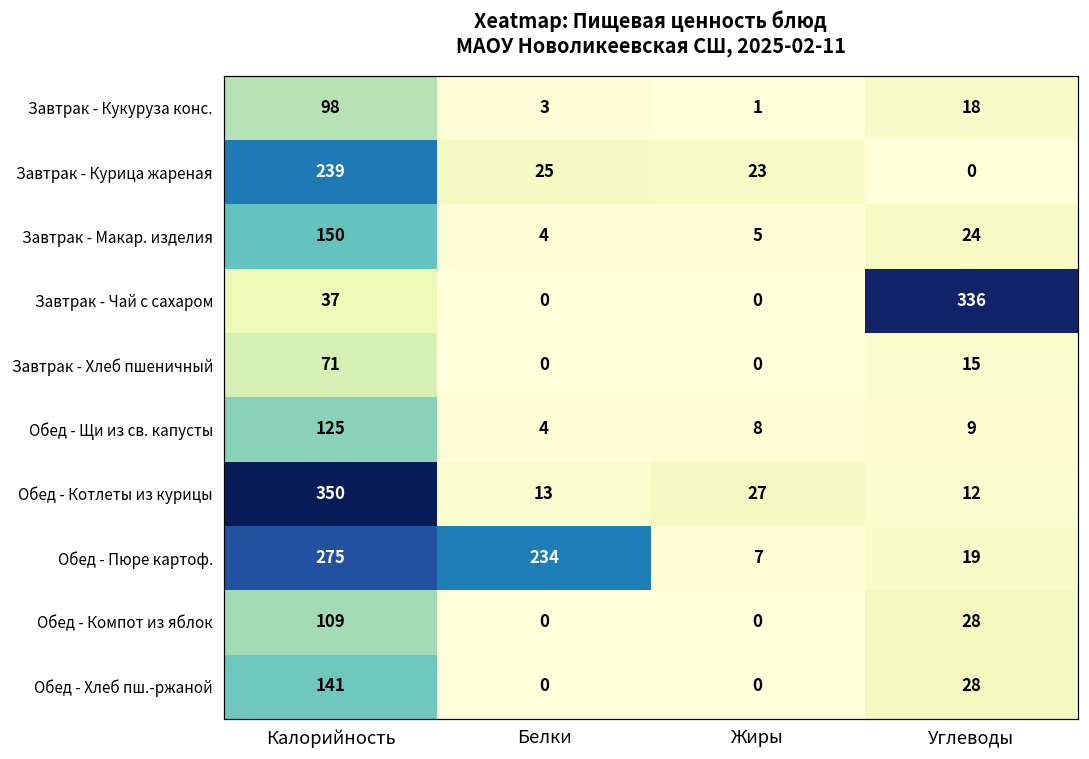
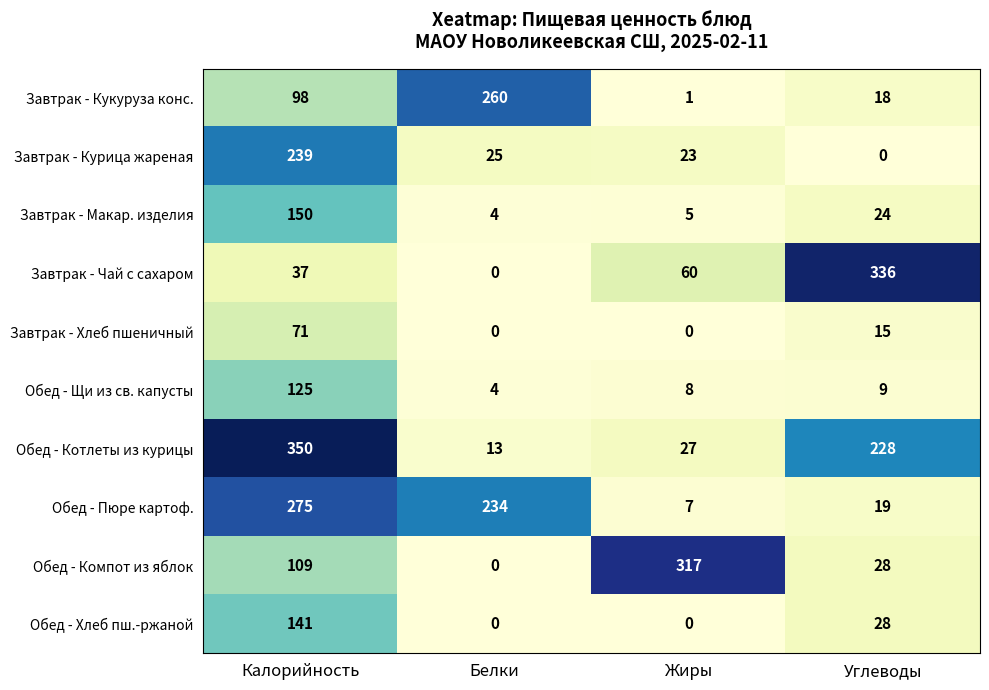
  {
    "Завтрак - Кукуруза конс.": {
      "Калорийность": 98,
-     "Белки": 3,
+     "Белки": 260,
      "Жиры": 1,
      "Углеводы": 18
    },
    "Завтрак - Курица жареная": {
      "Калорийность": 239,
      "Белки": 25,
      "Жиры": 23,
      "Углеводы": 0
    },
    "Завтрак - Макар. изделия": {
      "Калорийность": 150,
      "Белки": 4,
      "Жиры": 5,
      "Углеводы": 24
    },
    "Завтрак - Чай с сахаром": {
      "Калорийность": 37,
      "Белки": 0,
-     "Жиры": 0,
+     "Жиры": 60,
      "Углеводы": 336
    },
    "Завтрак - Хлеб пшеничный": {
      "Калорийность": 71,
      "Белки": 0,
      "Жиры": 0,
      "Углеводы": 15
    },
    "Обед - Щи из св. капусты": {
      "Калорийность": 125,
      "Белки": 4,
      "Жиры": 8,
      "Углеводы": 9
    },
    "Обед - Котлеты из курицы": {
      "Калорийность": 350,
      "Белки": 13,
      "Жиры": 27,
-     "Углеводы": 12
+     "Углеводы": 228
    },
    "Обед - Пюре картоф.": {
      "Калорийность": 275,
      "Белки": 234,
      "Жиры": 7,
      "Углеводы": 19
    },
    "Обед - Компот из яблок": {
      "Калорийность": 109,
      "Белки": 0,
-     "Жиры": 0,
+     "Жиры": 317,
      "Углеводы": 28
    },
    "Обед - Хлеб пш.-ржаной": {
      "Калорийность": 141,
      "Белки": 0,
      "Жиры": 0,
      "Углеводы": 28
    }
  }
